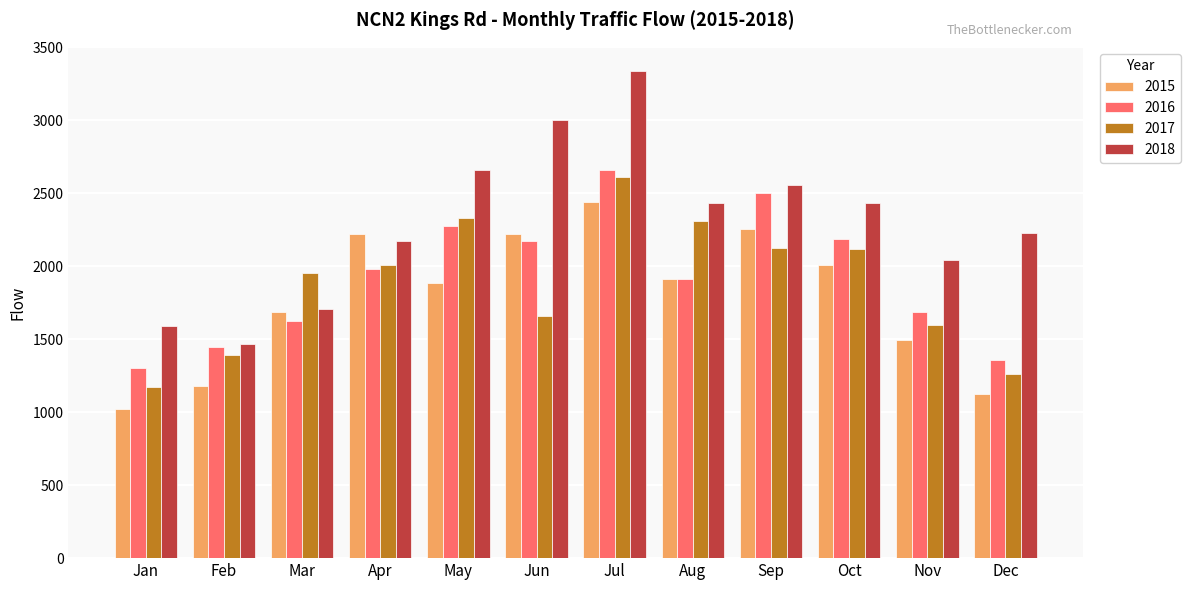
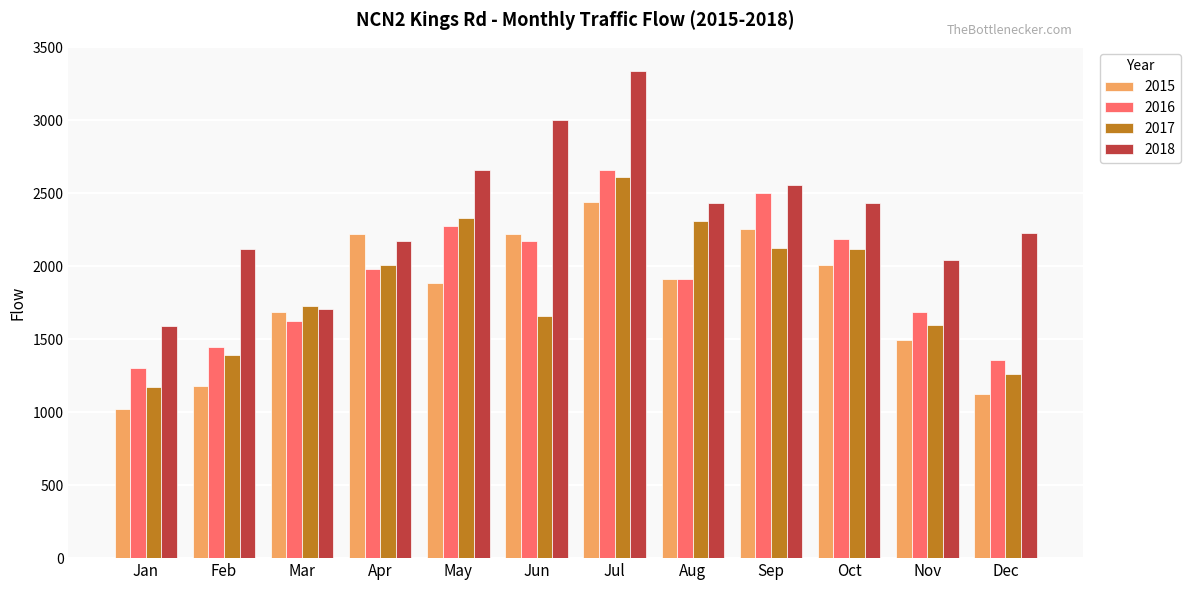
  {
    "2017": {
      "Jan": 1170,
      "Feb": 1390,
-     "Mar": 1950,
+     "Mar": 1730,
      "Apr": 2010,
      "May": 2330,
      "Jun": 1660,
      "Jul": 2610,
      "Aug": 2310,
      "Sep": 2130,
      "Oct": 2120,
      "Nov": 1600,
      "Dec": 1260
    },
    "2018": {
      "Jan": 1590,
-     "Feb": 1470,
+     "Feb": 2120,
      "Mar": 1710,
      "Apr": 2170,
      "May": 2660,
      "Jun": 3000,
      "Jul": 3340,
      "Aug": 2440,
      "Sep": 2560,
      "Oct": 2430,
      "Nov": 2040,
      "Dec": 2230
    }
  }
